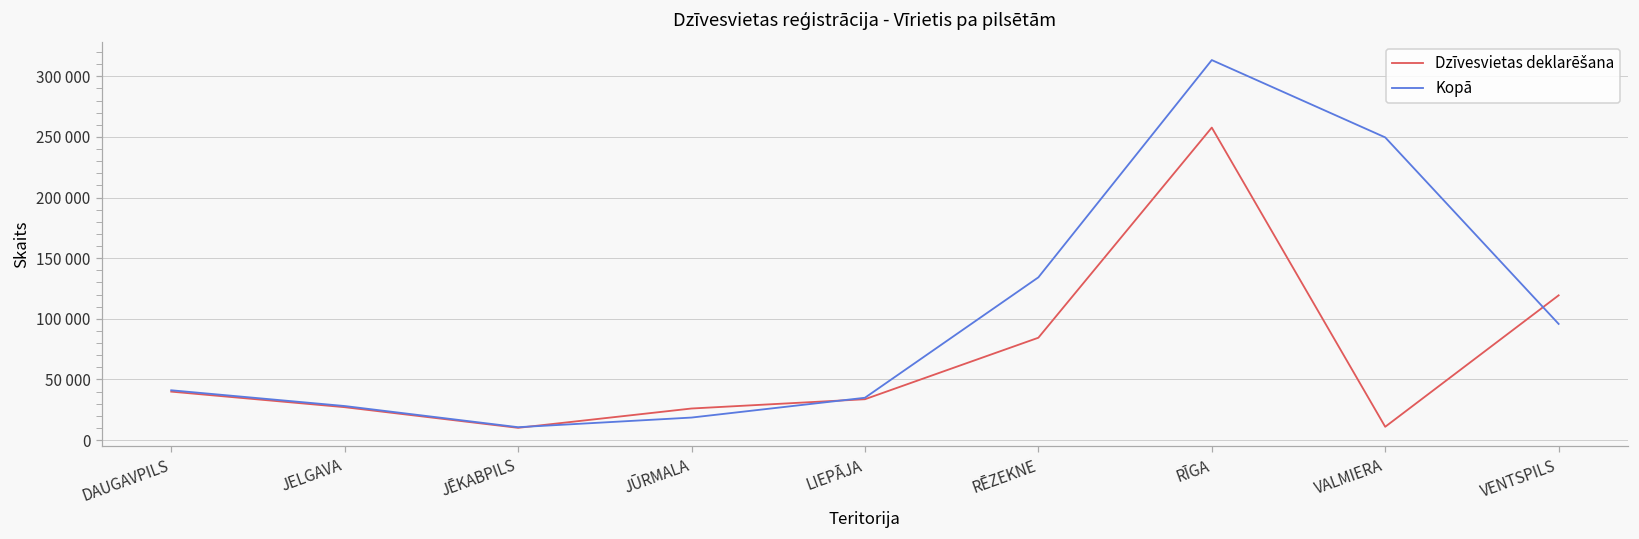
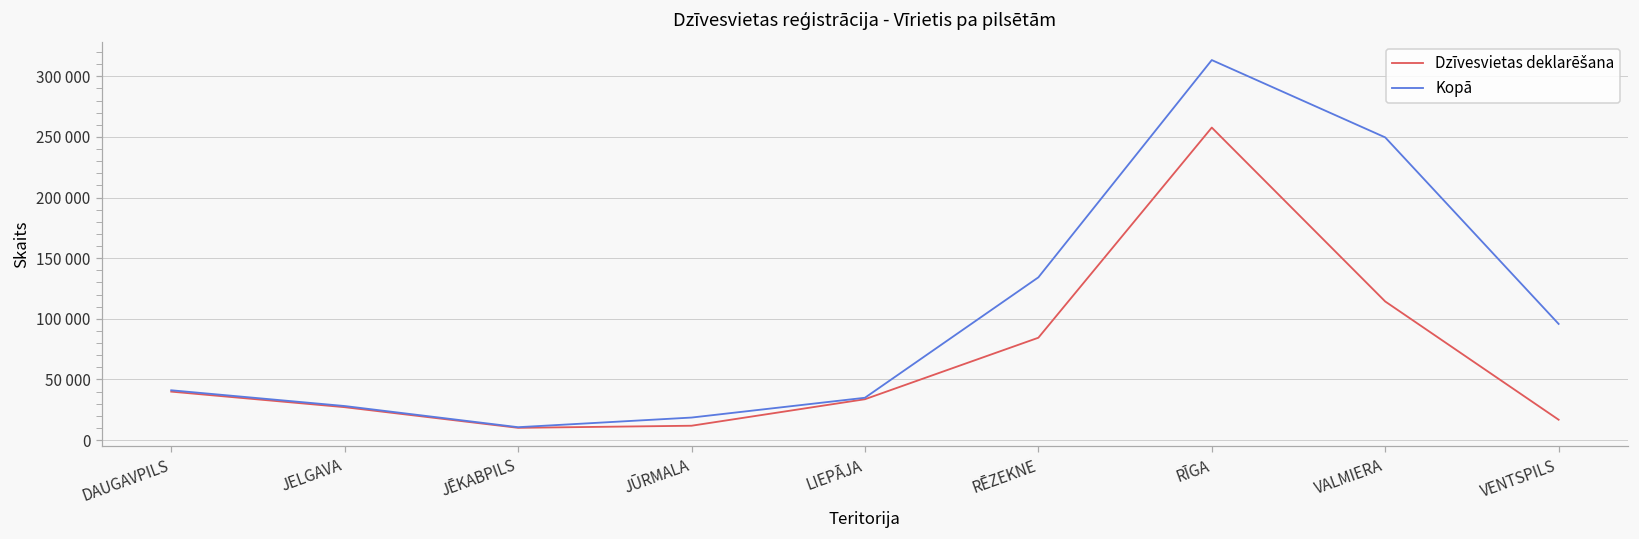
  {
    "Dzīvesvietas deklarēšana": {
-     "JŪRMALA": 26000,
+     "JŪRMALA": 12000,
      "RĒZEKNE": 84000,
      "RĪGA": 258000,
-     "VALMIERA": 11000,
-     "VENTSPILS": 119000
+     "VALMIERA": 114000,
+     "VENTSPILS": 17000
    },
    "Kopā": {
      "JŪRMALA": 19000,
      "RĒZEKNE": 134000,
      "RĪGA": 313000,
      "VALMIERA": 250000,
      "VENTSPILS": 96000
    }
  }
